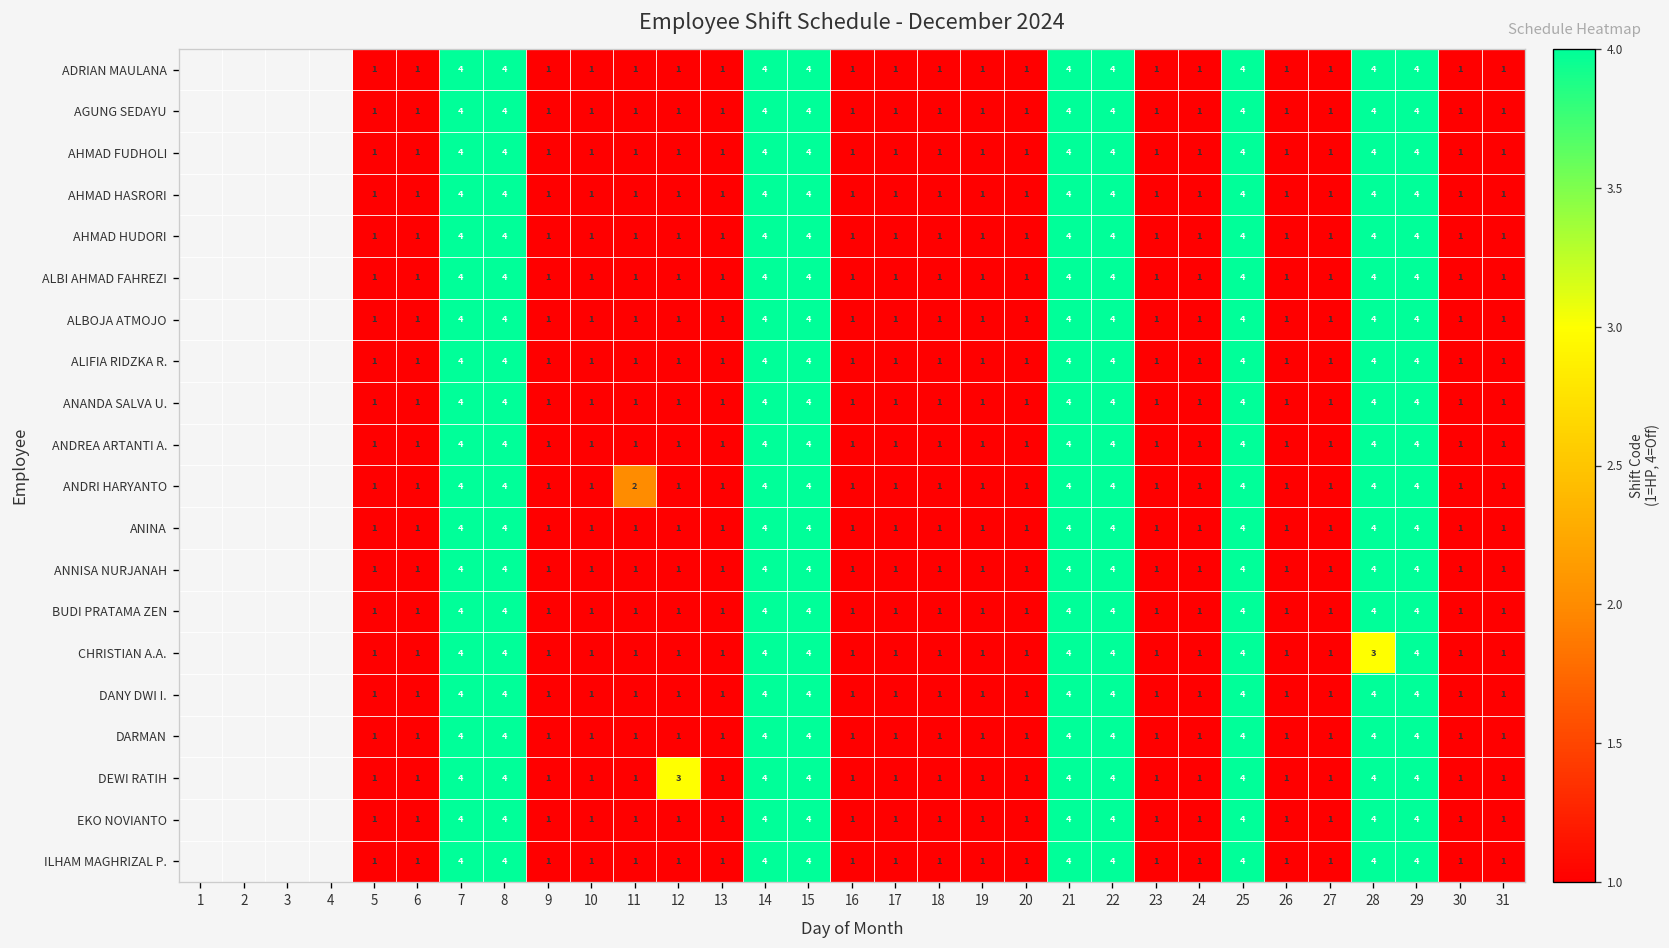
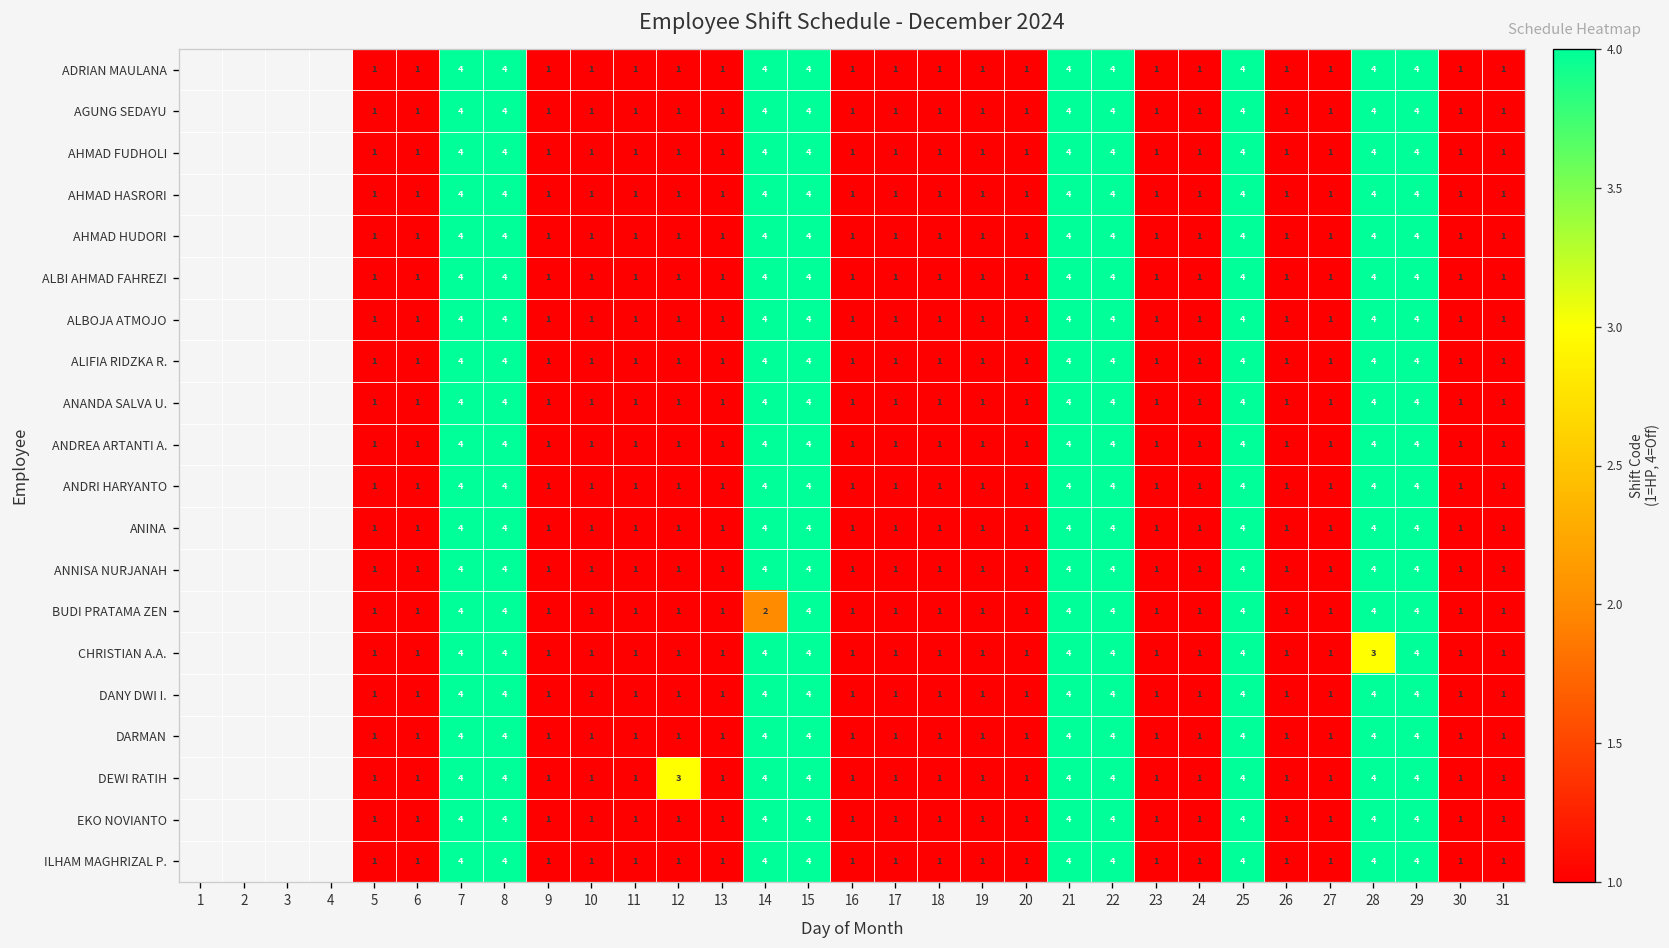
  {
    "ANDRI HARYANTO": {
      "5": 1,
      "6": 1,
      "7": 4,
      "8": 4,
      "9": 1,
      "10": 1,
-     "11": 2,
+     "11": 1,
      "12": 1,
      "13": 1,
      "14": 4,
      "15": 4,
      "16": 1,
      "17": 1,
      "18": 1,
      "19": 1,
      "20": 1,
      "21": 4,
      "22": 4,
      "23": 1,
      "24": 1,
      "25": 4,
      "26": 1,
      "27": 1,
      "28": 4,
      "29": 4,
      "30": 1,
      "31": 1
    },
    "BUDI PRATAMA ZEN": {
      "5": 1,
      "6": 1,
      "7": 4,
      "8": 4,
      "9": 1,
      "10": 1,
      "11": 1,
      "12": 1,
      "13": 1,
-     "14": 4,
+     "14": 2,
      "15": 4,
      "16": 1,
      "17": 1,
      "18": 1,
      "19": 1,
      "20": 1,
      "21": 4,
      "22": 4,
      "23": 1,
      "24": 1,
      "25": 4,
      "26": 1,
      "27": 1,
      "28": 4,
      "29": 4,
      "30": 1,
      "31": 1
    }
  }
